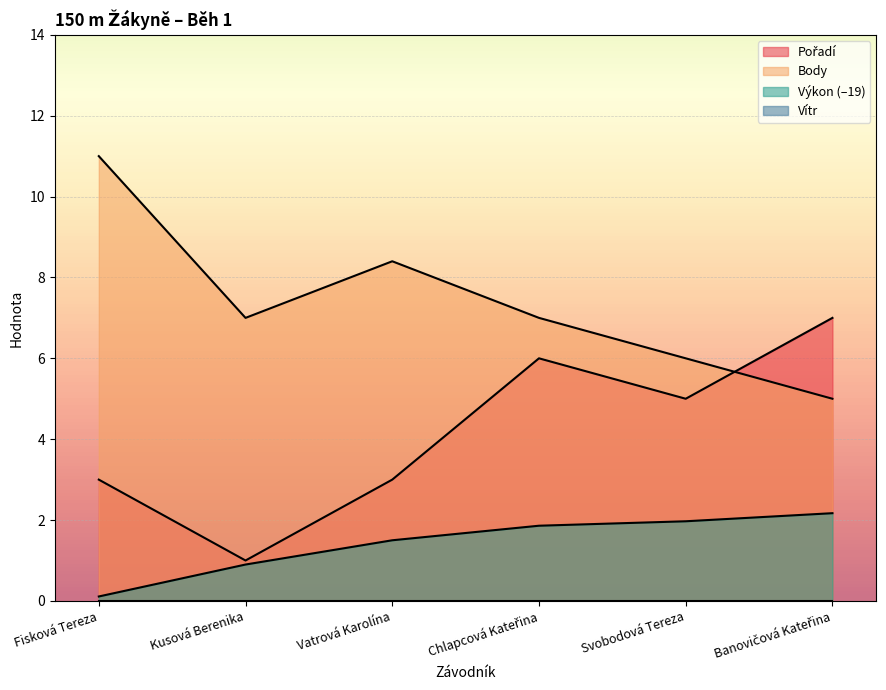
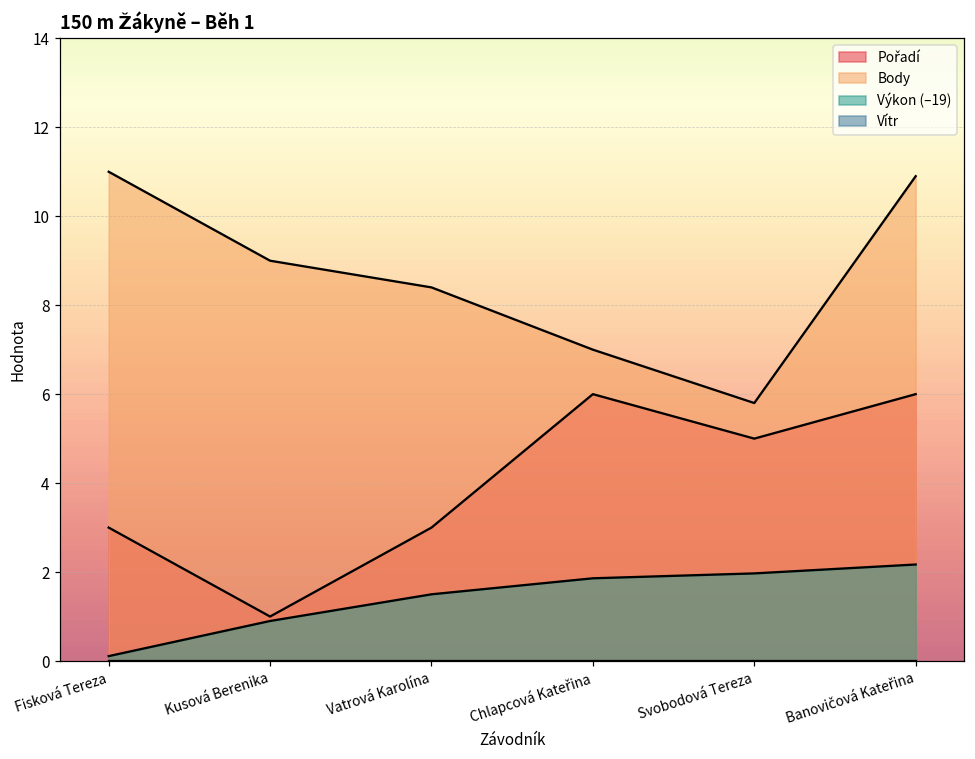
  {
    "Pořadí": {
      "Fisková Tereza": 3,
      "Kusová Berenika": 1,
      "Vatrová Karolína": 3,
      "Chlapcová Kateřina": 6,
      "Svobodová Tereza": 5,
-     "Banovičová Kateřina": 7
+     "Banovičová Kateřina": 6
    },
    "Body": {
      "Fisková Tereza": 11.0,
-     "Kusová Berenika": 7,
+     "Kusová Berenika": 9,
      "Vatrová Karolína": 8.4,
      "Chlapcová Kateřina": 7.0,
-     "Svobodová Tereza": 6.0,
-     "Banovičová Kateřina": 5.0
+     "Svobodová Tereza": 5.8,
+     "Banovičová Kateřina": 10.9
    }
  }
